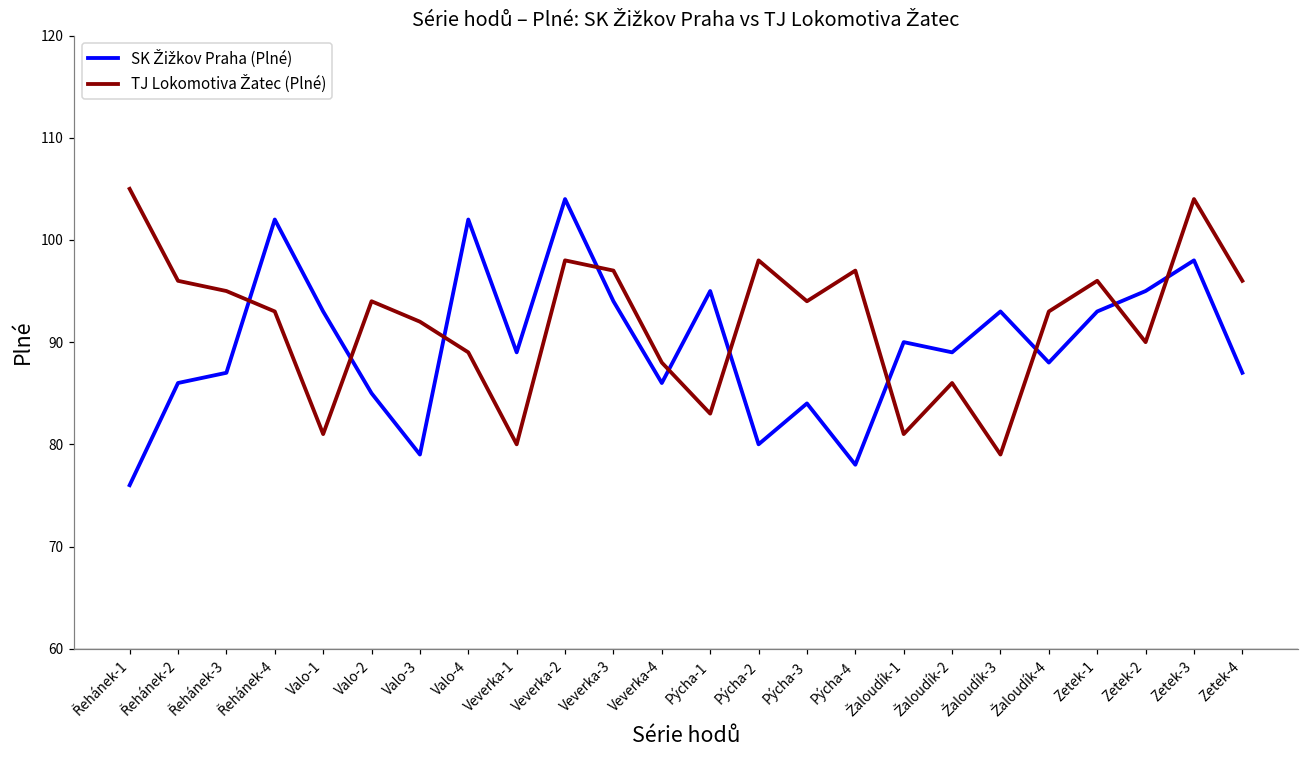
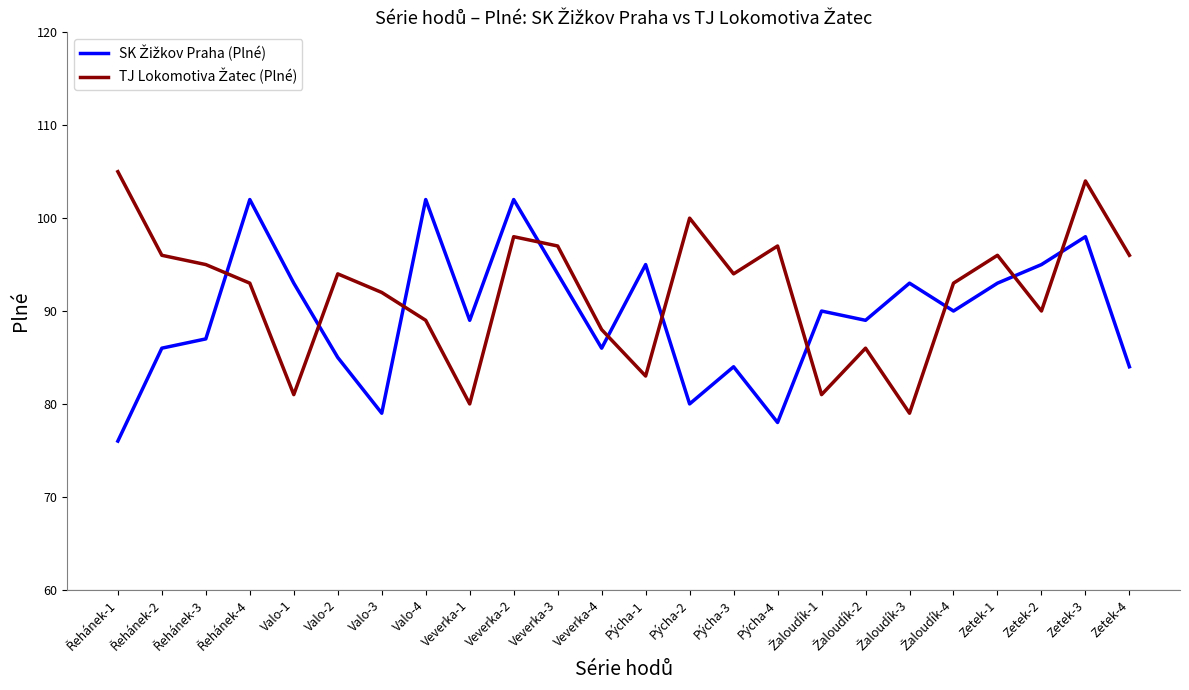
  {
    "SK Žižkov Praha (Plné)": {
      "Řehánek-1": 76,
      "Řehánek-2": 86,
      "Řehánek-3": 87,
      "Řehánek-4": 102,
      "Valo-1": 93,
      "Valo-2": 85,
      "Valo-3": 79,
      "Valo-4": 102,
      "Veverka-1": 89,
-     "Veverka-2": 104,
+     "Veverka-2": 102,
      "Veverka-3": 94,
      "Veverka-4": 86,
      "Pýcha-1": 95,
      "Pýcha-2": 80,
      "Pýcha-3": 84,
      "Pýcha-4": 78,
      "Žaloudík-1": 90,
      "Žaloudík-2": 89,
      "Žaloudík-3": 93,
-     "Žaloudík-4": 88,
+     "Žaloudík-4": 90,
      "Zetek-1": 93,
      "Zetek-2": 95,
      "Zetek-3": 98,
-     "Zetek-4": 87
+     "Zetek-4": 84
    },
    "TJ Lokomotiva Žatec (Plné)": {
      "Řehánek-1": 105,
      "Řehánek-2": 96,
      "Řehánek-3": 95,
      "Řehánek-4": 93,
      "Valo-1": 81,
      "Valo-2": 94,
      "Valo-3": 92,
      "Valo-4": 89,
      "Veverka-1": 80,
      "Veverka-2": 98,
      "Veverka-3": 97,
      "Veverka-4": 88,
      "Pýcha-1": 83,
-     "Pýcha-2": 98,
+     "Pýcha-2": 100,
      "Pýcha-3": 94,
      "Pýcha-4": 97,
      "Žaloudík-1": 81,
      "Žaloudík-2": 86,
      "Žaloudík-3": 79,
      "Žaloudík-4": 93,
      "Zetek-1": 96,
      "Zetek-2": 90,
      "Zetek-3": 104,
      "Zetek-4": 96
    }
  }
